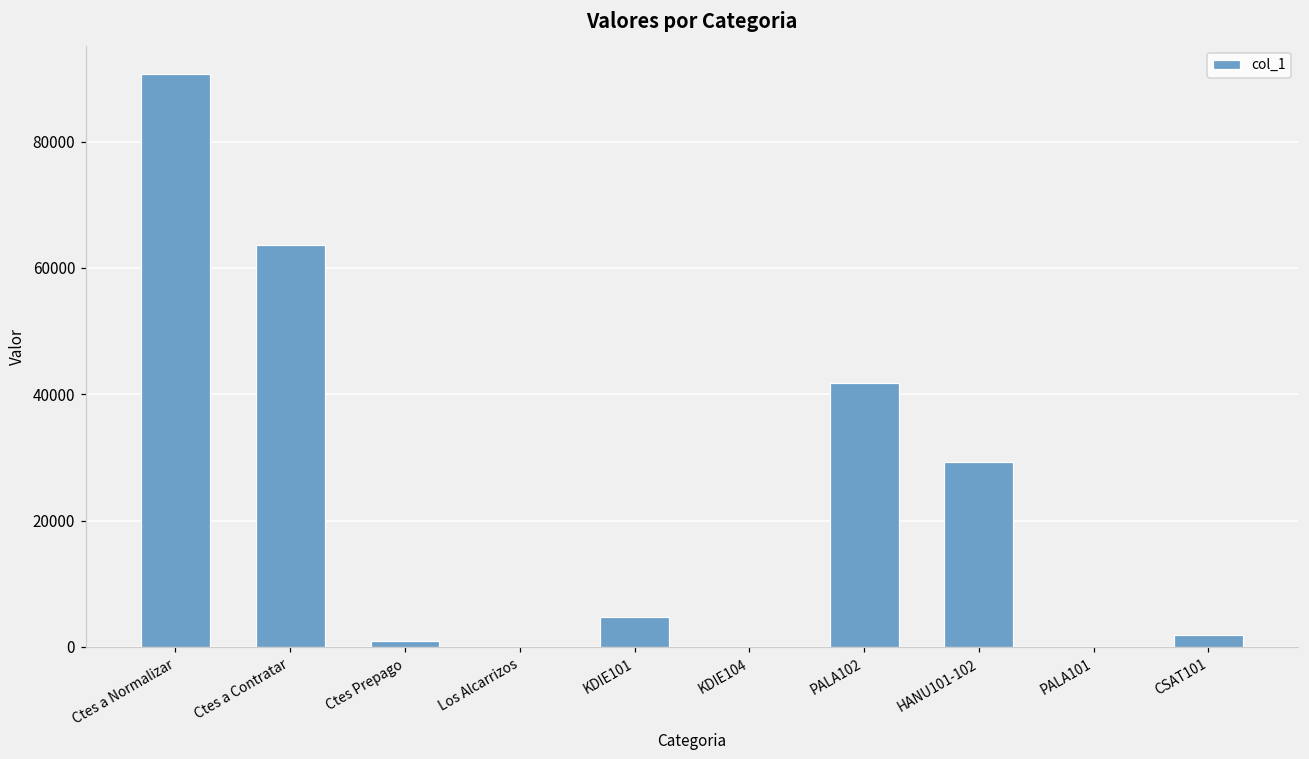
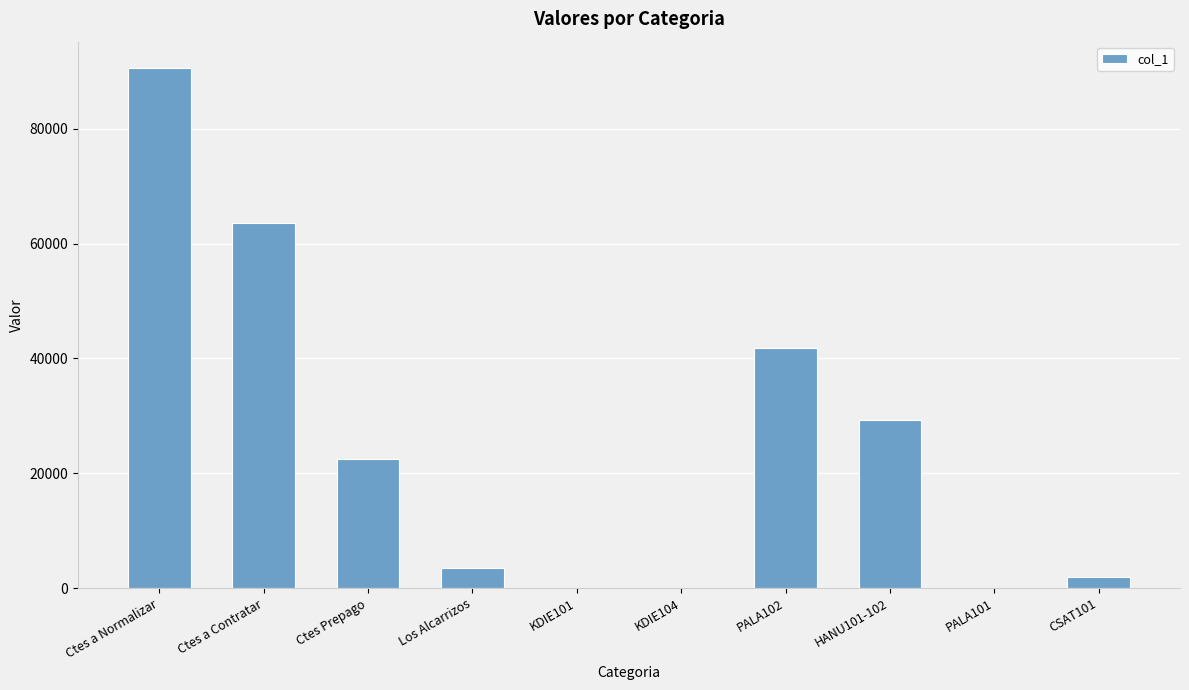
  {
    "Ctes a Normalizar": 91000,
    "Ctes a Contratar": 64000,
-   "Ctes Prepago": 1000,
-   "Los Alcarrizos": 0,
-   "KDIE101": 5000,
+   "Ctes Prepago": 23000,
+   "Los Alcarrizos": 4000,
+   "KDIE101": 0,
    "PALA102": 42000,
    "HANU101-102": 29000,
    "CSAT101": 2000
  }
